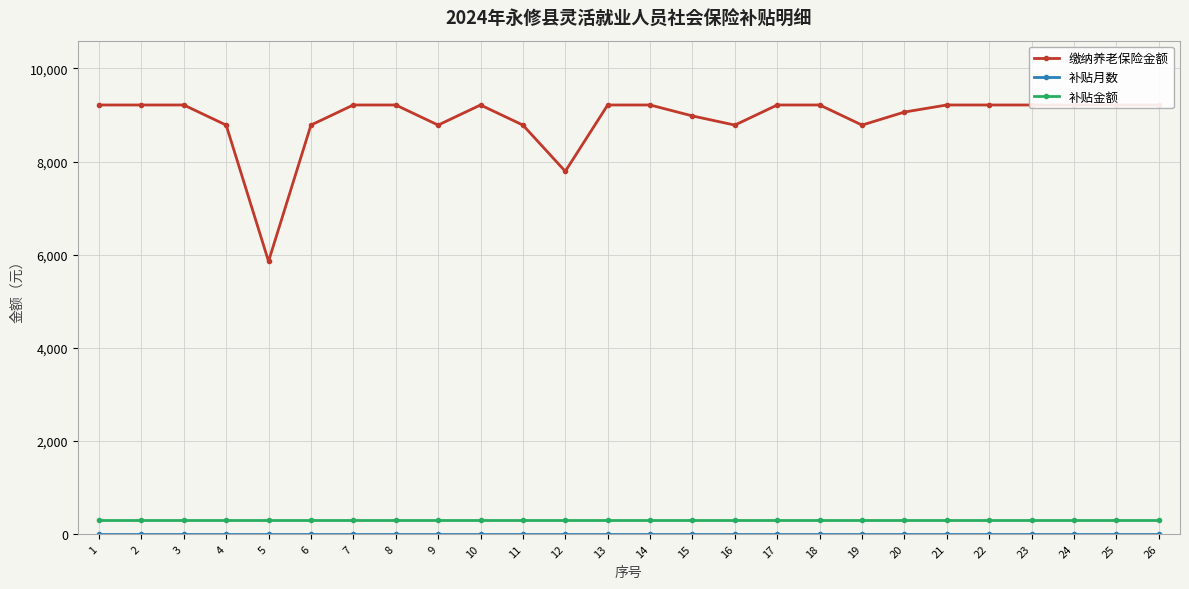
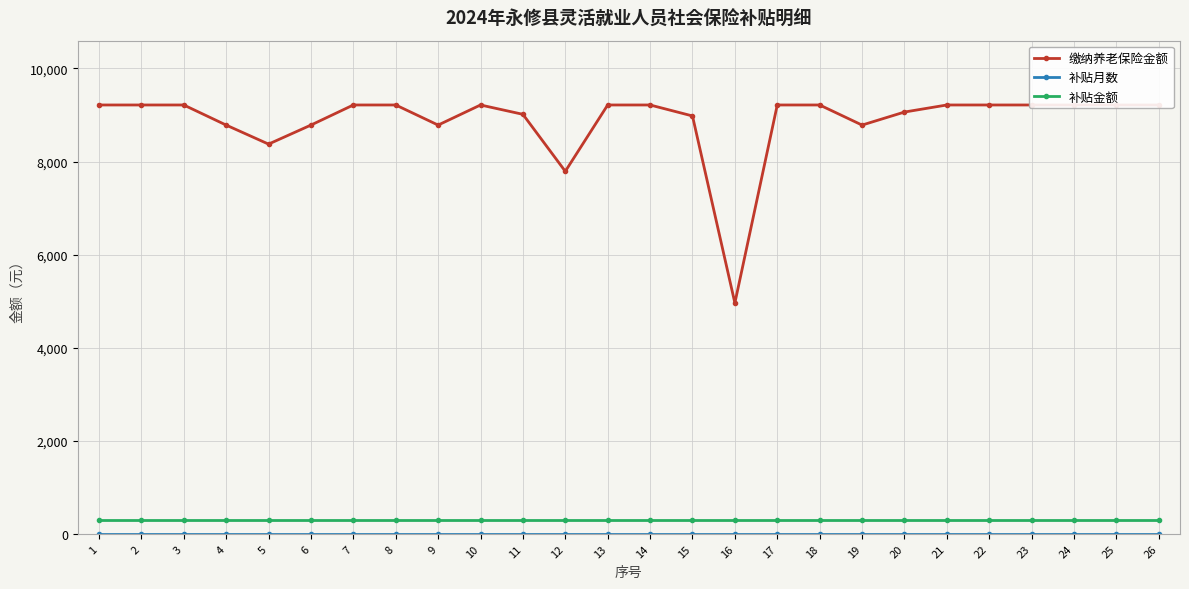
  {
    "缴纳养老保险金额": {
      "1": "9,200",
      "2": "9,200",
      "3": "9,200",
      "4": "8,800",
-     "5": "5,900",
+     "5": "8,400",
      "6": "8,800",
      "7": "9,200",
      "8": "9,200",
      "9": "8,800",
      "10": "9,200",
-     "11": "8,800",
+     "11": "9,000",
      "12": "7,800",
      "13": "9,200",
      "14": "9,200",
      "15": "9,000",
-     "16": "8,800",
+     "16": "5,000",
      "17": "9,200",
      "18": "9,200",
      "19": "8,800",
      "20": "9,100",
      "21": "9,200",
      "22": "9,200"
    },
    "补贴月数": {
      "1": "0",
      "2": "0",
      "3": "0",
      "4": "0",
      "5": "0",
      "6": "0",
      "7": "0",
      "8": "0",
      "9": "0",
      "10": "0",
      "11": "0",
      "12": "0",
      "13": "0",
      "14": "0",
      "15": "0",
      "16": "0",
      "17": "0",
      "18": "0",
      "19": "0",
      "20": "0",
      "21": "0",
      "22": "0",
      "23": "0",
      "24": "0",
      "25": "0",
      "26": "0"
    },
    "补贴金额": {
      "1": "300",
      "2": "300",
      "3": "300",
      "4": "300",
      "5": "300",
      "6": "300",
      "7": "300",
      "8": "300",
      "9": "300",
      "10": "300",
      "11": "300",
      "12": "300",
      "13": "300",
      "14": "300",
      "15": "300",
      "16": "300",
      "17": "300",
      "18": "300",
      "19": "300",
      "20": "300",
      "21": "300",
      "22": "300",
      "23": "300",
      "24": "300",
      "25": "300",
      "26": "300"
    }
  }
